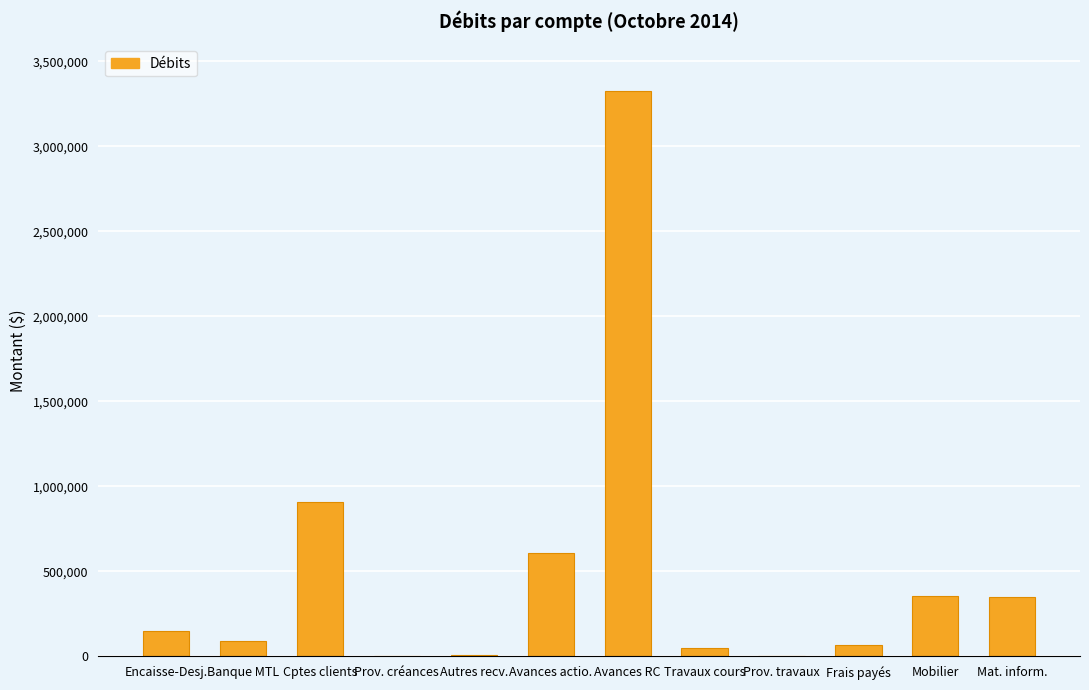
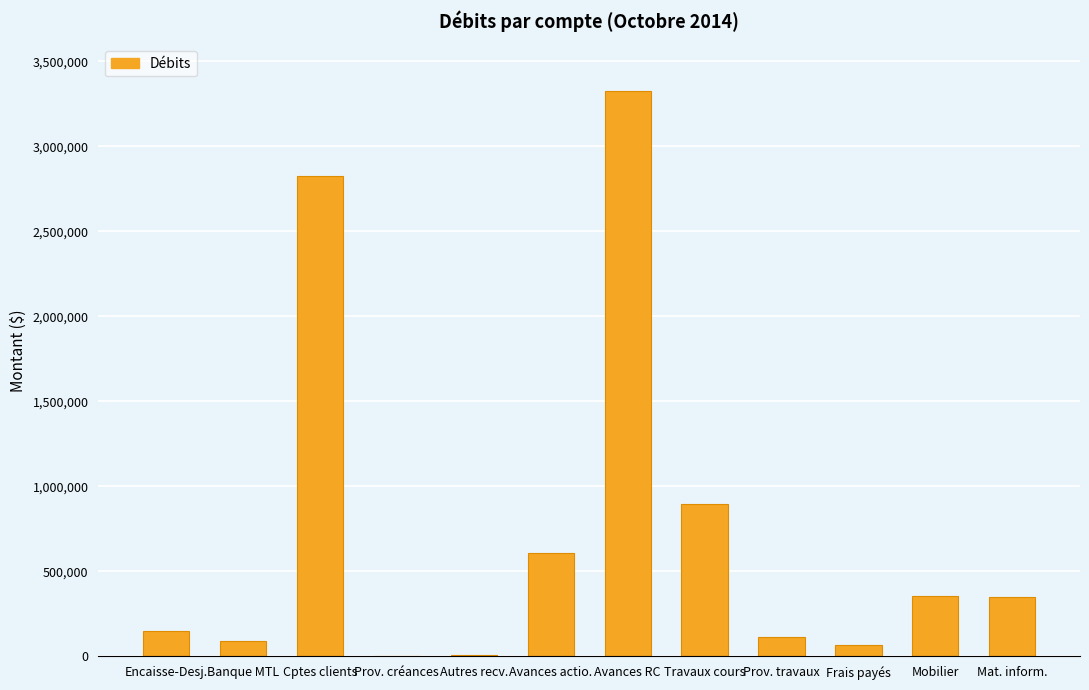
  {
    "Encaisse-Desj.": "150,000",
    "Banque MTL": "90,000",
-   "Cptes clients": "910,000",
+   "Cptes clients": "2,820,000",
    "Prov. créances": "0",
    "Avances actio.": "610,000",
    "Avances RC": "3,330,000",
-   "Travaux cours": "50,000",
-   "Prov. travaux": "0",
+   "Travaux cours": "890,000",
+   "Prov. travaux": "110,000",
    "Frais payés": "70,000",
    "Mobilier": "350,000",
    "Mat. inform.": "350,000"
  }
